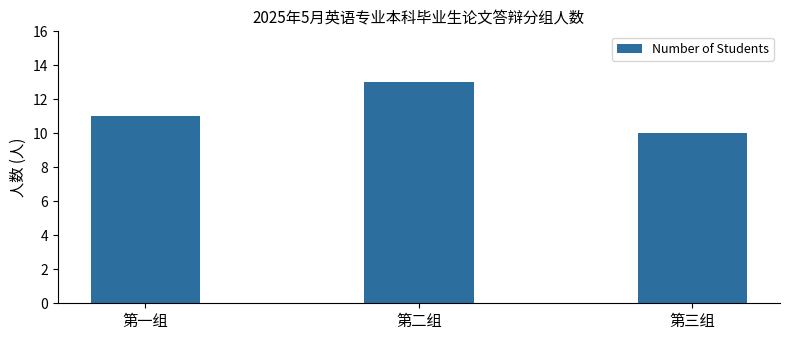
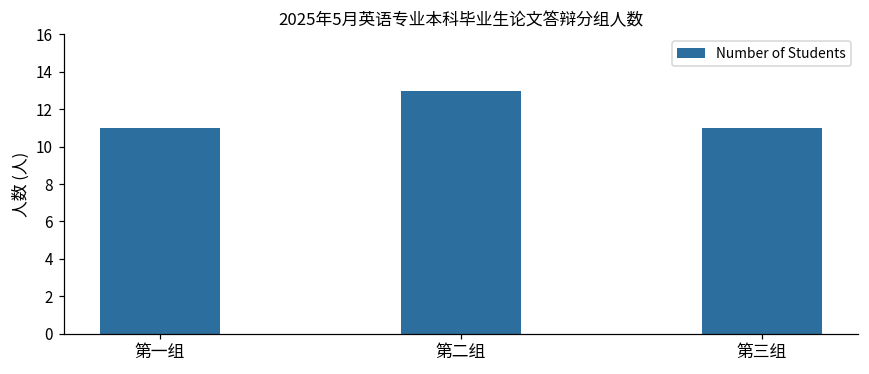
  {
    "第一组": 11,
    "第二组": 13,
-   "第三组": 10
+   "第三组": 11
  }
